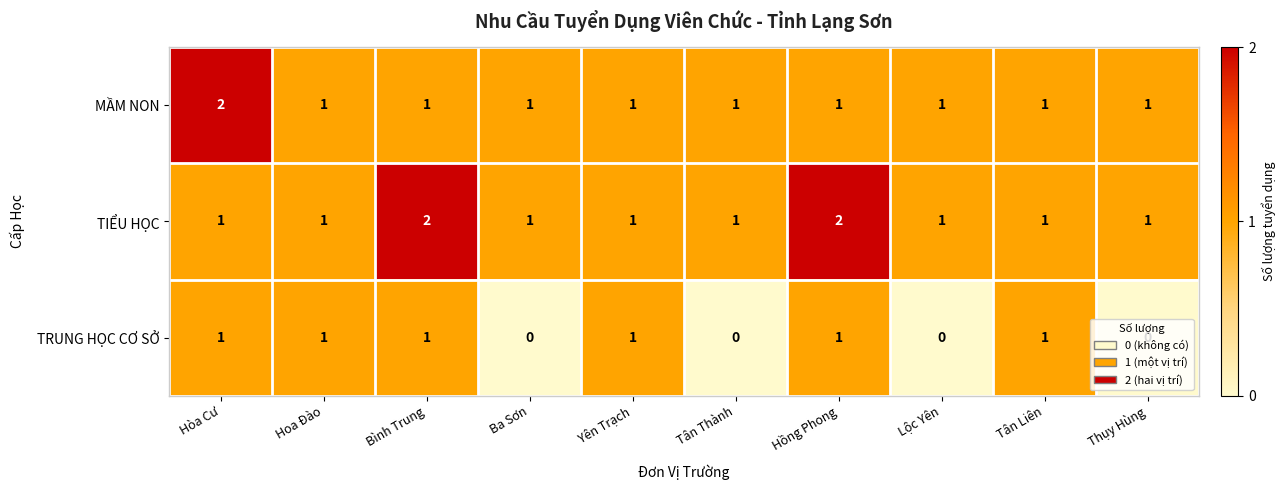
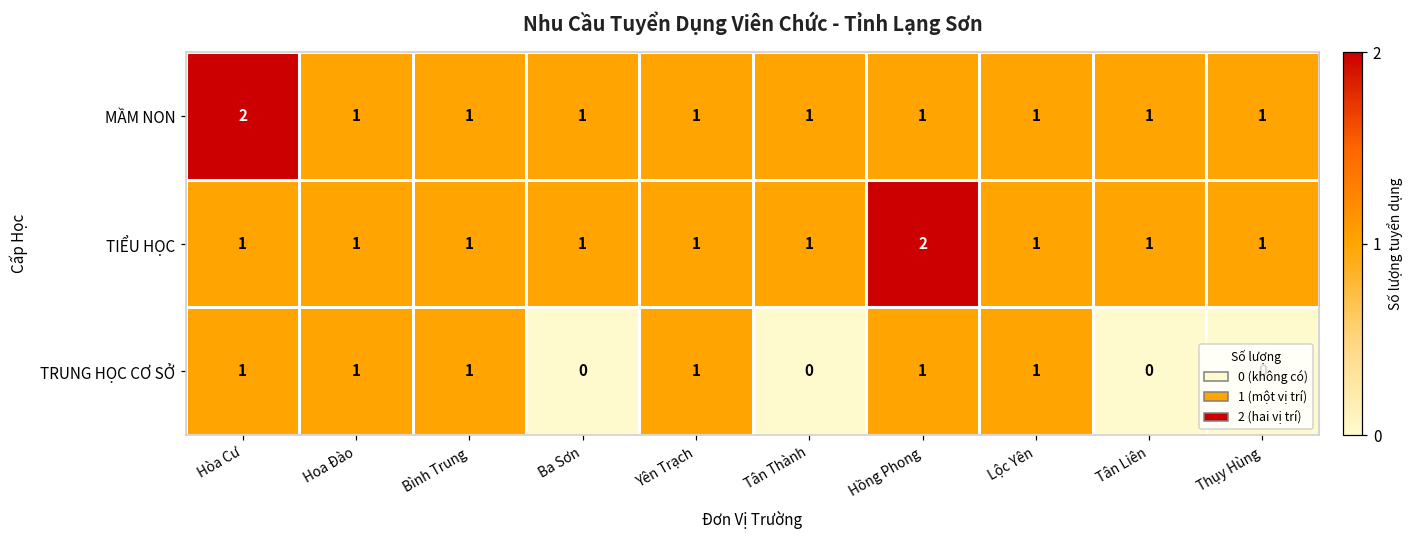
  {
    "MẦM NON": {
      "Hòa Cư": 2,
      "Hoa Đào": 1,
      "Bình Trung": 1,
      "Ba Sơn": 1,
      "Yên Trạch": 1,
      "Tân Thành": 1,
      "Hồng Phong": 1,
      "Lộc Yên": 1,
      "Tân Liên": 1,
      "Thụy Hùng": 1
    },
    "TIỂU HỌC": {
      "Hòa Cư": 1,
      "Hoa Đào": 1,
-     "Bình Trung": 2,
+     "Bình Trung": 1,
      "Ba Sơn": 1,
      "Yên Trạch": 1,
      "Tân Thành": 1,
      "Hồng Phong": 2,
      "Lộc Yên": 1,
      "Tân Liên": 1,
      "Thụy Hùng": 1
    },
    "TRUNG HỌC CƠ SỞ": {
      "Hòa Cư": 1,
      "Hoa Đào": 1,
      "Bình Trung": 1,
      "Ba Sơn": 0,
      "Yên Trạch": 1,
      "Tân Thành": 0,
      "Hồng Phong": 1,
-     "Lộc Yên": 0,
-     "Tân Liên": 1
+     "Lộc Yên": 1,
+     "Tân Liên": 0
    }
  }
